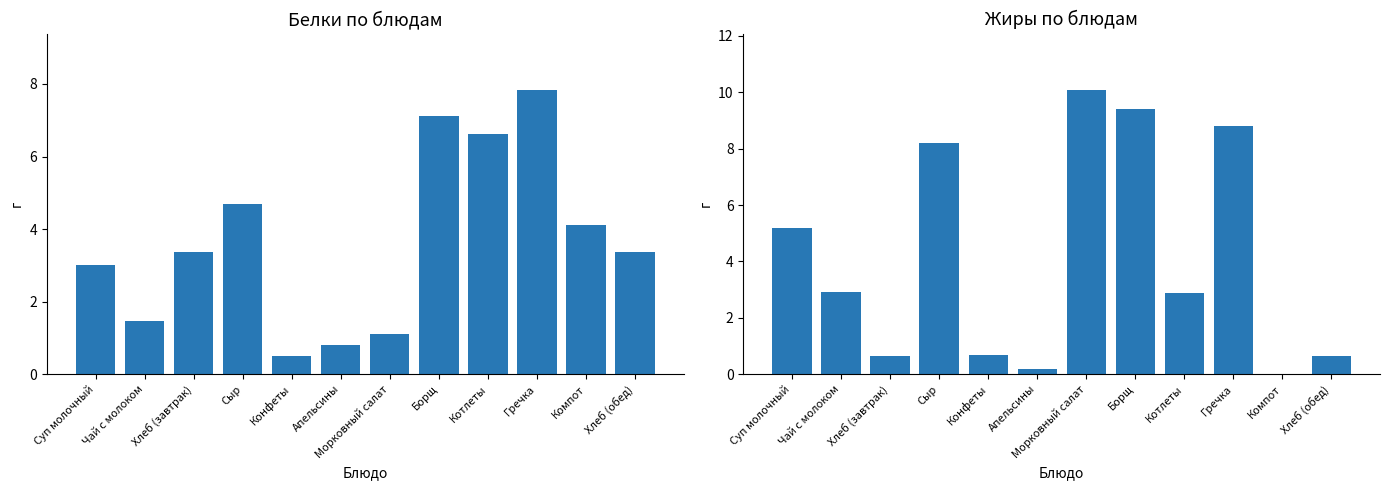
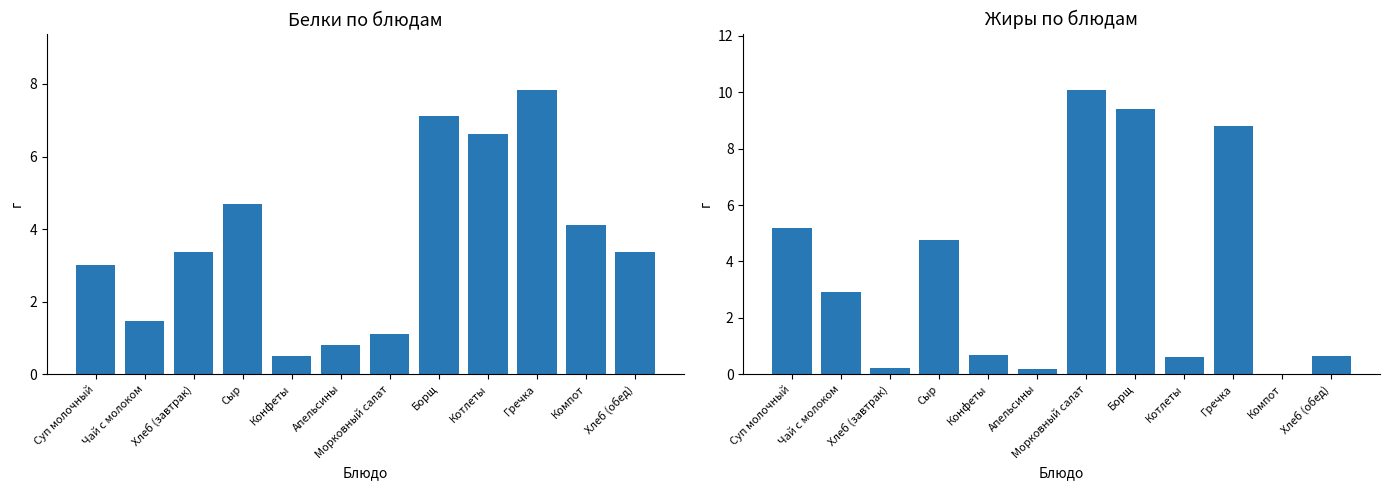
  {
    "Белки по блюдам": {
      "Суп молочный": 3.0,
      "Чай с молоком": 1.5,
      "Хлеб (завтрак)": 3.4,
      "Сыр": 4.7,
      "Конфеты": 0.5,
      "Апельсины": 0.8,
      "Морковный салат": 1.1,
      "Борщ": 7.1,
      "Котлеты": 6.6,
      "Гречка": 7.8,
      "Компот": 4.1,
      "Хлеб (обед)": 3.4
    },
    "Жиры по блюдам": {
      "Суп молочный": 5.2,
      "Чай с молоком": 2.9,
-     "Хлеб (завтрак)": 0.7,
-     "Сыр": 8.2,
+     "Хлеб (завтрак)": 0.2,
+     "Сыр": 4.8,
      "Конфеты": 0.7,
      "Апельсины": 0.2,
      "Морковный салат": 10.1,
      "Борщ": 9.4,
-     "Котлеты": 2.9,
+     "Котлеты": 0.6,
      "Гречка": 8.8,
      "Компот": 0.0,
      "Хлеб (обед)": 0.7
    }
  }
